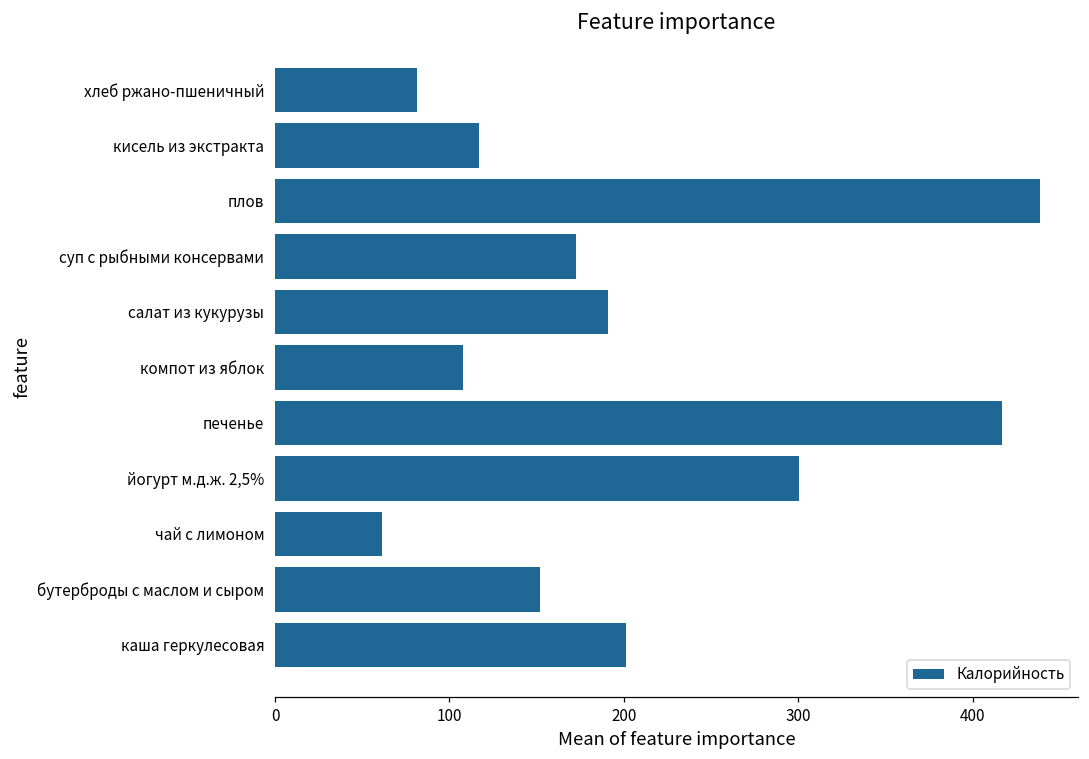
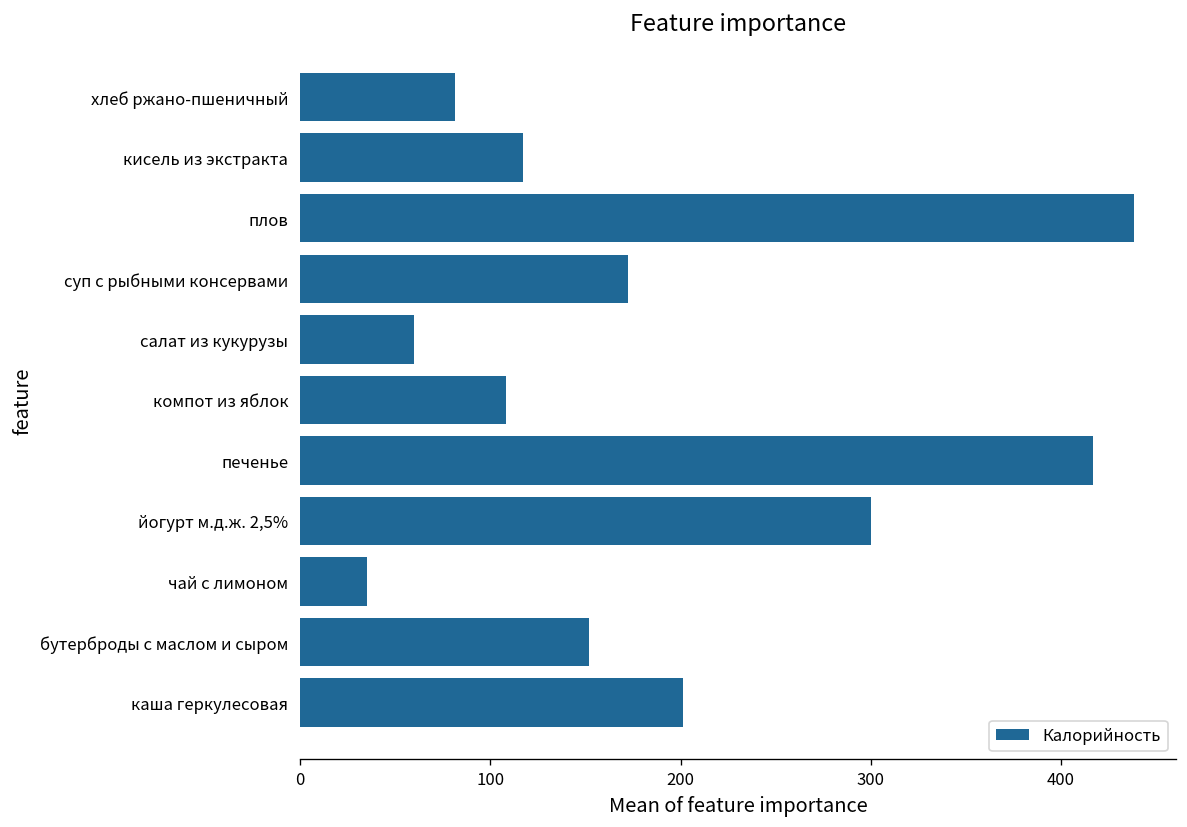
  {
    "хлеб ржано-пшеничный": 82,
    "кисель из экстракта": 117,
    "плов": 439,
    "суп с рыбными консервами": 172,
-   "салат из кукурузы": 191,
+   "салат из кукурузы": 60,
    "компот из яблок": 108,
    "печенье": 417,
    "йогурт м.д.ж. 2,5%": 300,
-   "чай с лимоном": 62,
+   "чай с лимоном": 35,
    "бутерброды с маслом и сыром": 152,
    "каша геркулесовая": 201
  }
